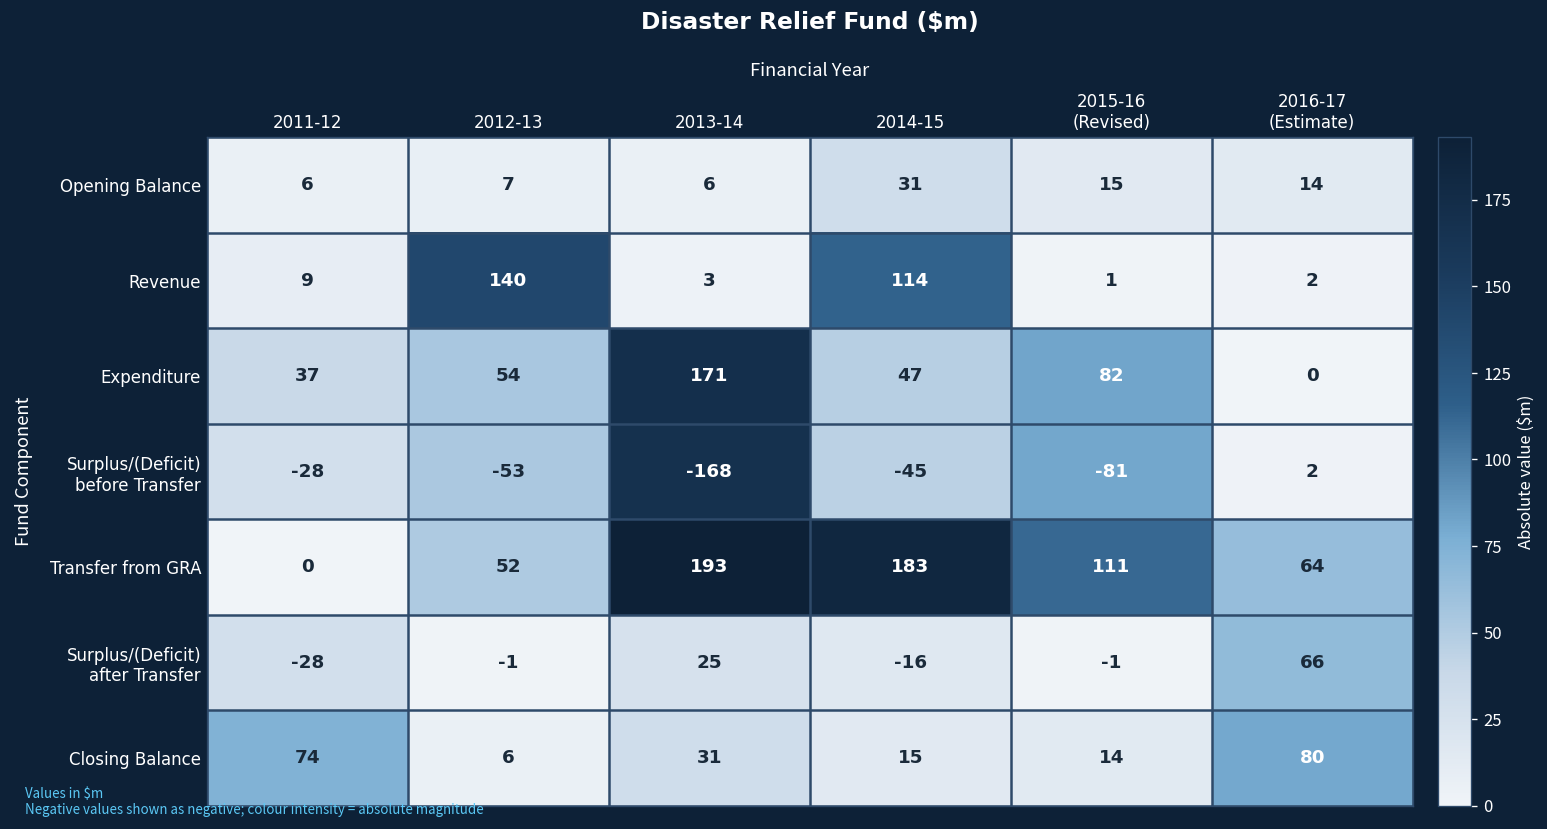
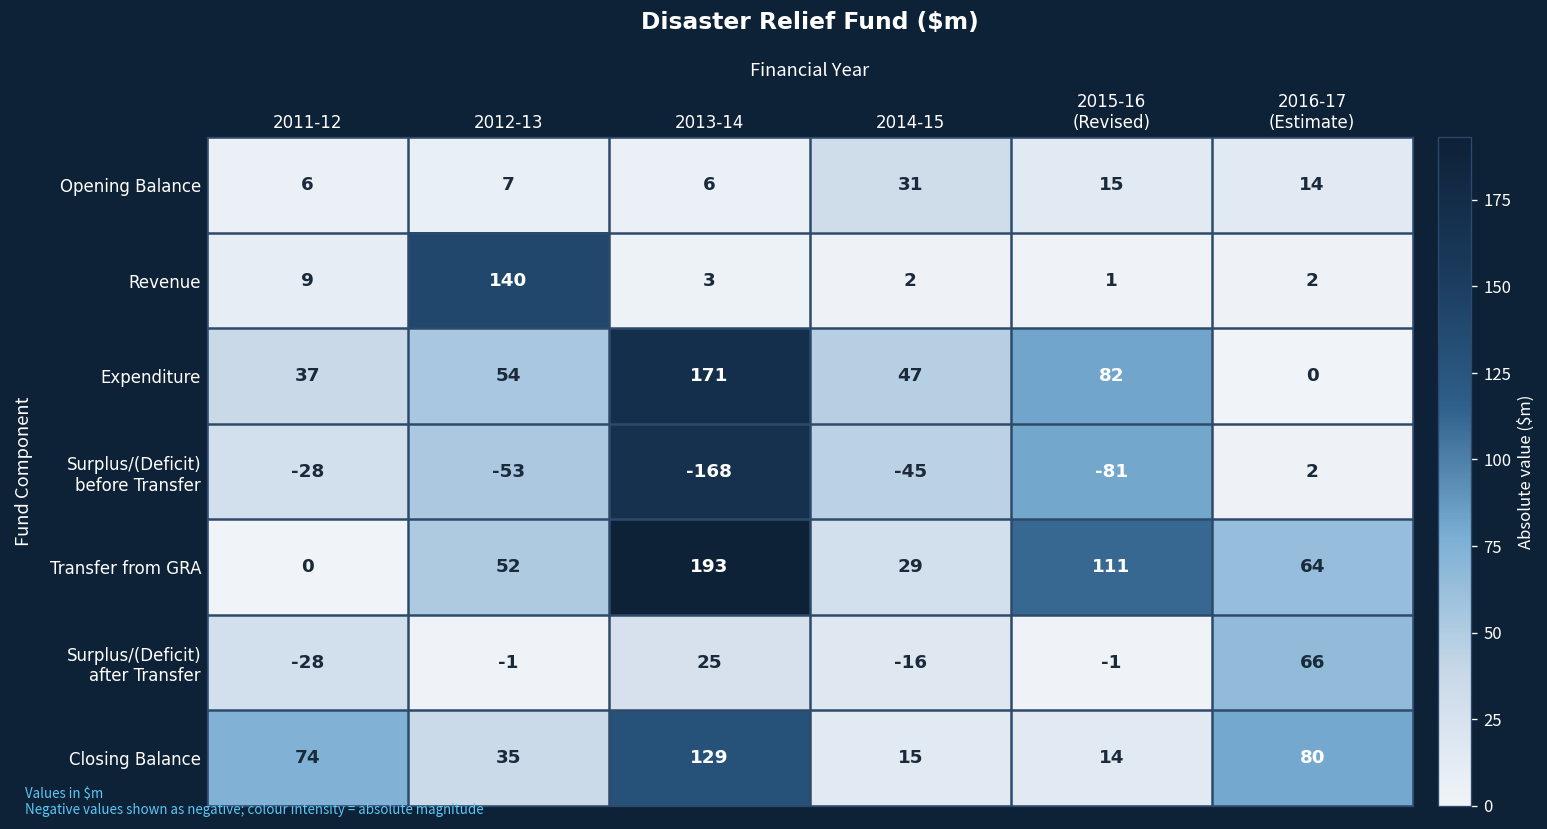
  {
    "Opening Balance": {
      "2011-12": 6,
      "2012-13": 7,
      "2013-14": 6,
      "2014-15": 31,
      "2015-16 (Revised)": 15,
      "2016-17 (Estimate)": 14
    },
    "Revenue": {
      "2011-12": 9,
      "2012-13": 140,
      "2013-14": 3,
-     "2014-15": 114,
+     "2014-15": 2,
      "2015-16 (Revised)": 1,
      "2016-17 (Estimate)": 2
    },
    "Expenditure": {
      "2011-12": 37,
      "2012-13": 54,
      "2013-14": 171,
      "2014-15": 47,
      "2015-16 (Revised)": 82,
      "2016-17 (Estimate)": 0
    },
    "Surplus/(Deficit) before Transfer": {
      "2011-12": -28,
      "2012-13": -53,
      "2013-14": -168,
      "2014-15": -45,
      "2015-16 (Revised)": -81,
      "2016-17 (Estimate)": 2
    },
    "Transfer from GRA": {
      "2011-12": 0,
      "2012-13": 52,
      "2013-14": 193,
-     "2014-15": 183,
+     "2014-15": 29,
      "2015-16 (Revised)": 111,
      "2016-17 (Estimate)": 64
    },
    "Surplus/(Deficit) after Transfer": {
      "2011-12": -28,
      "2012-13": -1,
      "2013-14": 25,
      "2014-15": -16,
      "2015-16 (Revised)": -1,
      "2016-17 (Estimate)": 66
    },
    "Closing Balance": {
      "2011-12": 74,
-     "2012-13": 6,
-     "2013-14": 31,
+     "2012-13": 35,
+     "2013-14": 129,
      "2014-15": 15,
      "2015-16 (Revised)": 14,
      "2016-17 (Estimate)": 80
    }
  }
